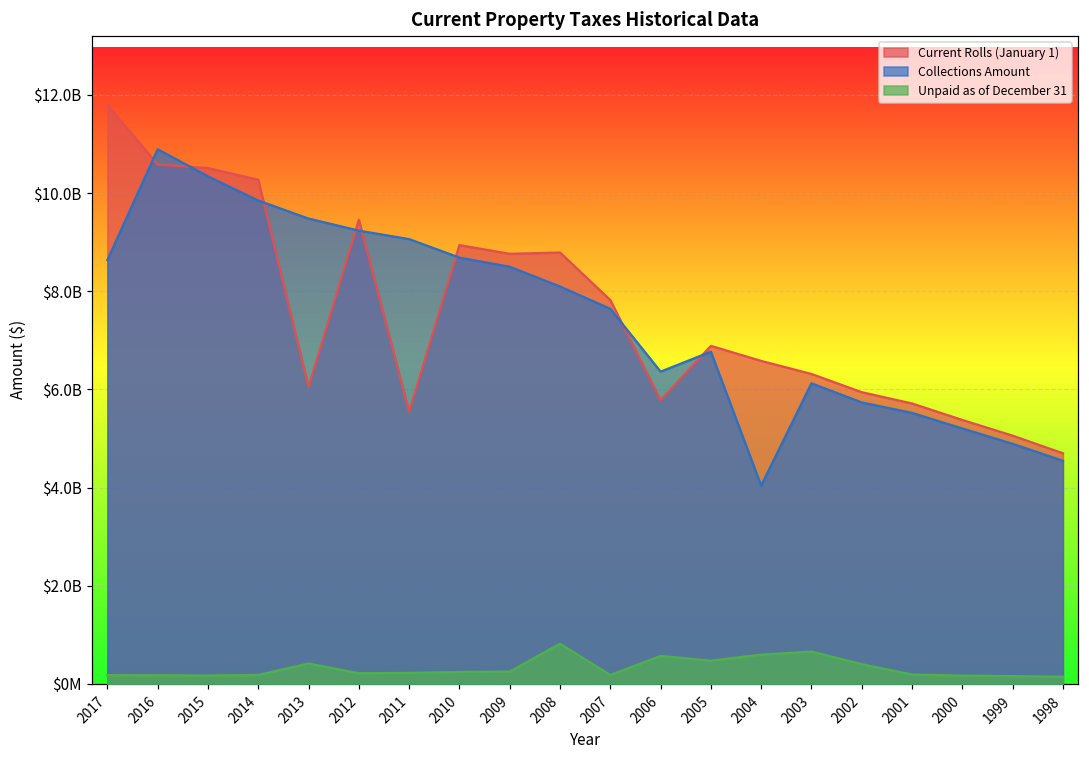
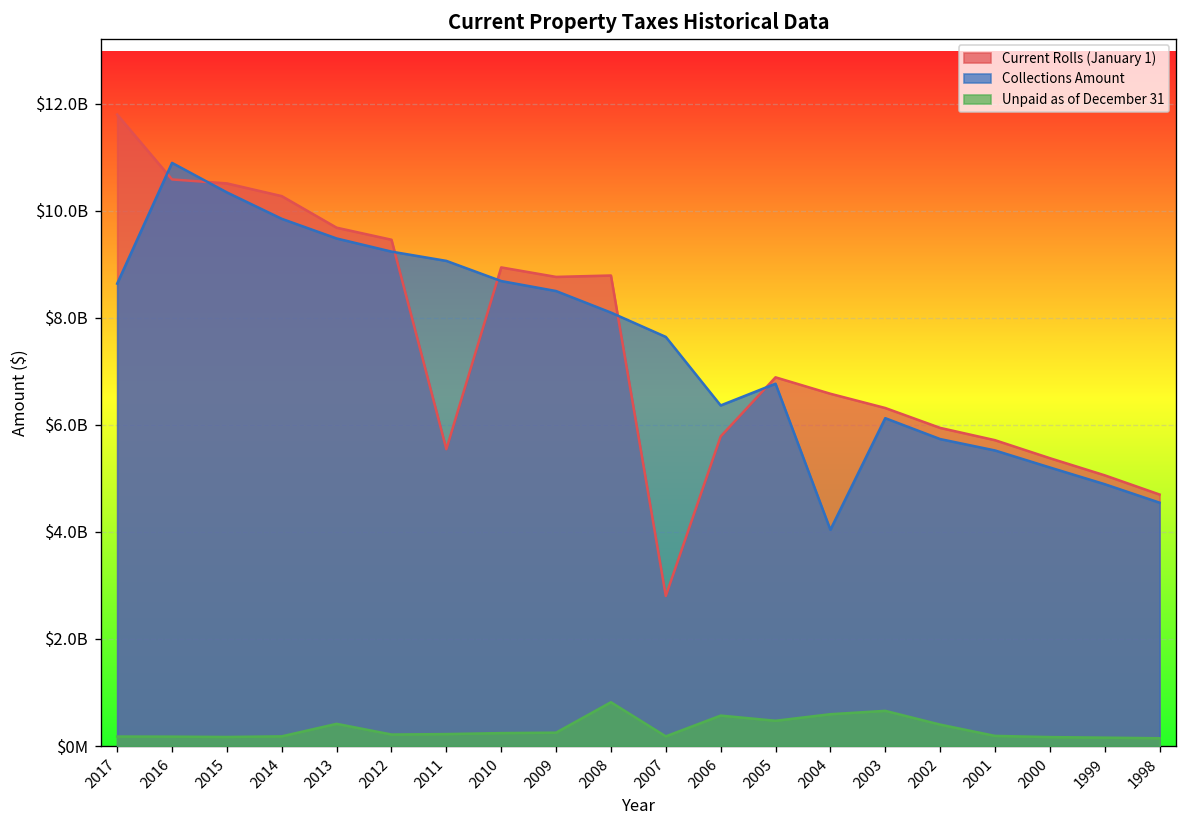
  {
    "Current Rolls (January 1)": {
      "2017": "$11800000000",
      "2016": "$10600000000",
      "2015": "$10500000000",
      "2014": "$10300000000",
-     "2013": "$6000000000",
+     "2013": "$9700000000",
      "2012": "$9500000000",
      "2011": "$5500000000",
      "2010": "$8900000000",
      "2009": "$8800000000",
      "2008": "$8800000000",
-     "2007": "$7800000000",
+     "2007": "$2800000000",
      "2006": "$5800000000",
      "2005": "$6900000000",
      "2004": "$6600000000",
      "2003": "$6300000000",
      "2002": "$5900000000",
      "2001": "$5700000000",
      "2000": "$5400000000",
      "1999": "$5100000000",
      "1998": "$4700000000"
    },
    "Collections Amount": {
      "2017": "$8600000000",
      "2016": "$10900000000",
      "2015": "$10300000000",
      "2014": "$9800000000",
      "2013": "$9500000000",
      "2012": "$9200000000",
      "2011": "$9100000000",
      "2010": "$8700000000",
      "2009": "$8500000000",
      "2008": "$8100000000",
      "2007": "$7600000000",
      "2006": "$6400000000",
      "2005": "$6800000000",
      "2004": "$4000000000",
      "2003": "$6100000000",
      "2002": "$5700000000",
      "2001": "$5500000000",
      "2000": "$5200000000",
      "1999": "$4900000000",
      "1998": "$4500000000"
    },
    "Unpaid as of December 31": {
      "2017": "$200000000",
      "2016": "$200000000",
      "2015": "$200000000",
      "2014": "$200000000",
      "2013": "$400000000",
      "2012": "$200000000",
      "2011": "$200000000",
      "2010": "$200000000",
      "2009": "$300000000",
      "2008": "$800000000",
      "2007": "$200000000",
      "2006": "$600000000",
      "2005": "$500000000",
      "2004": "$600000000",
      "2003": "$700000000",
      "2002": "$400000000",
      "2001": "$200000000",
      "2000": "$200000000",
      "1999": "$200000000",
      "1998": "$100000000"
    }
  }
